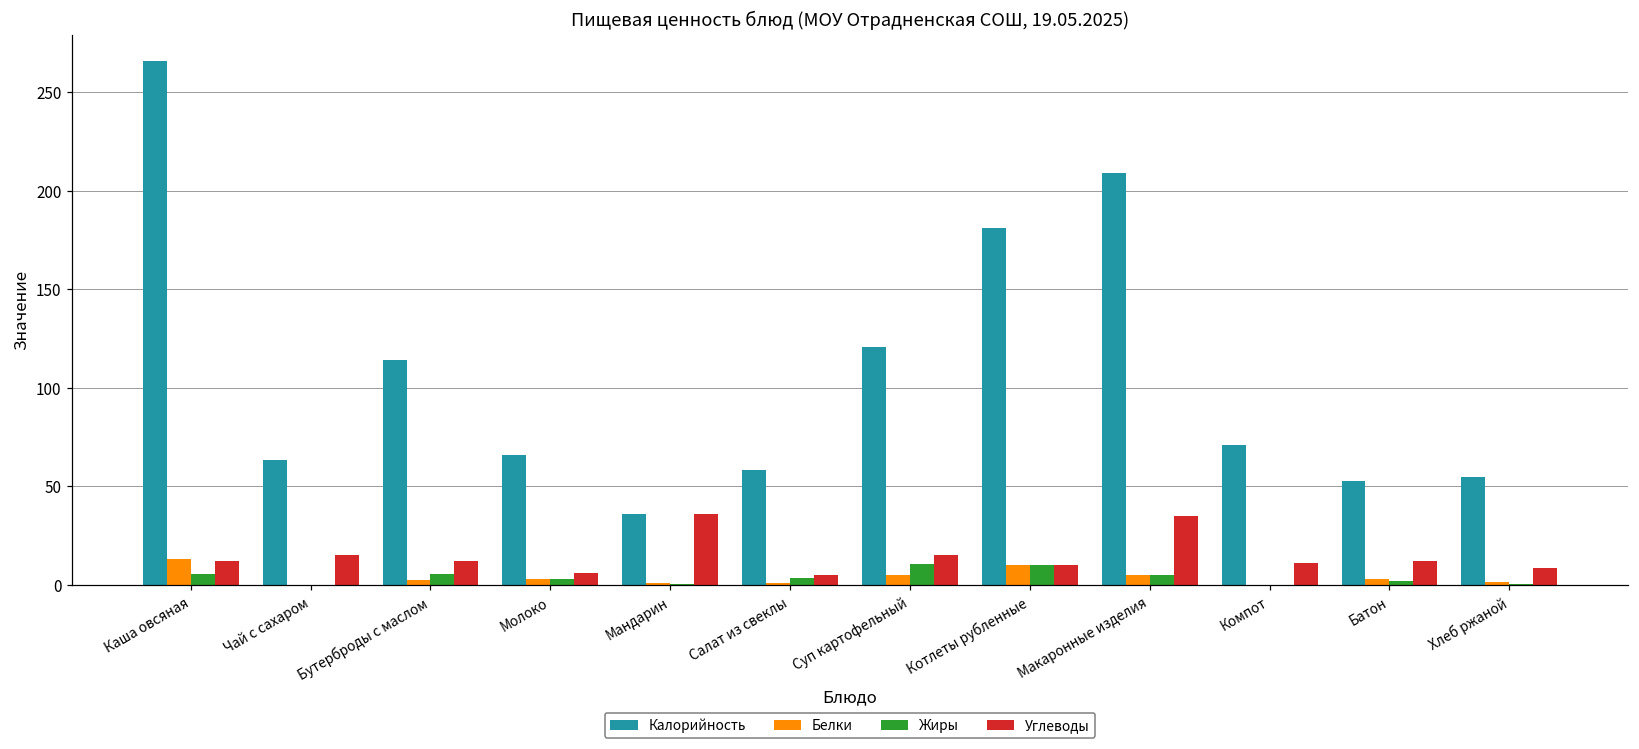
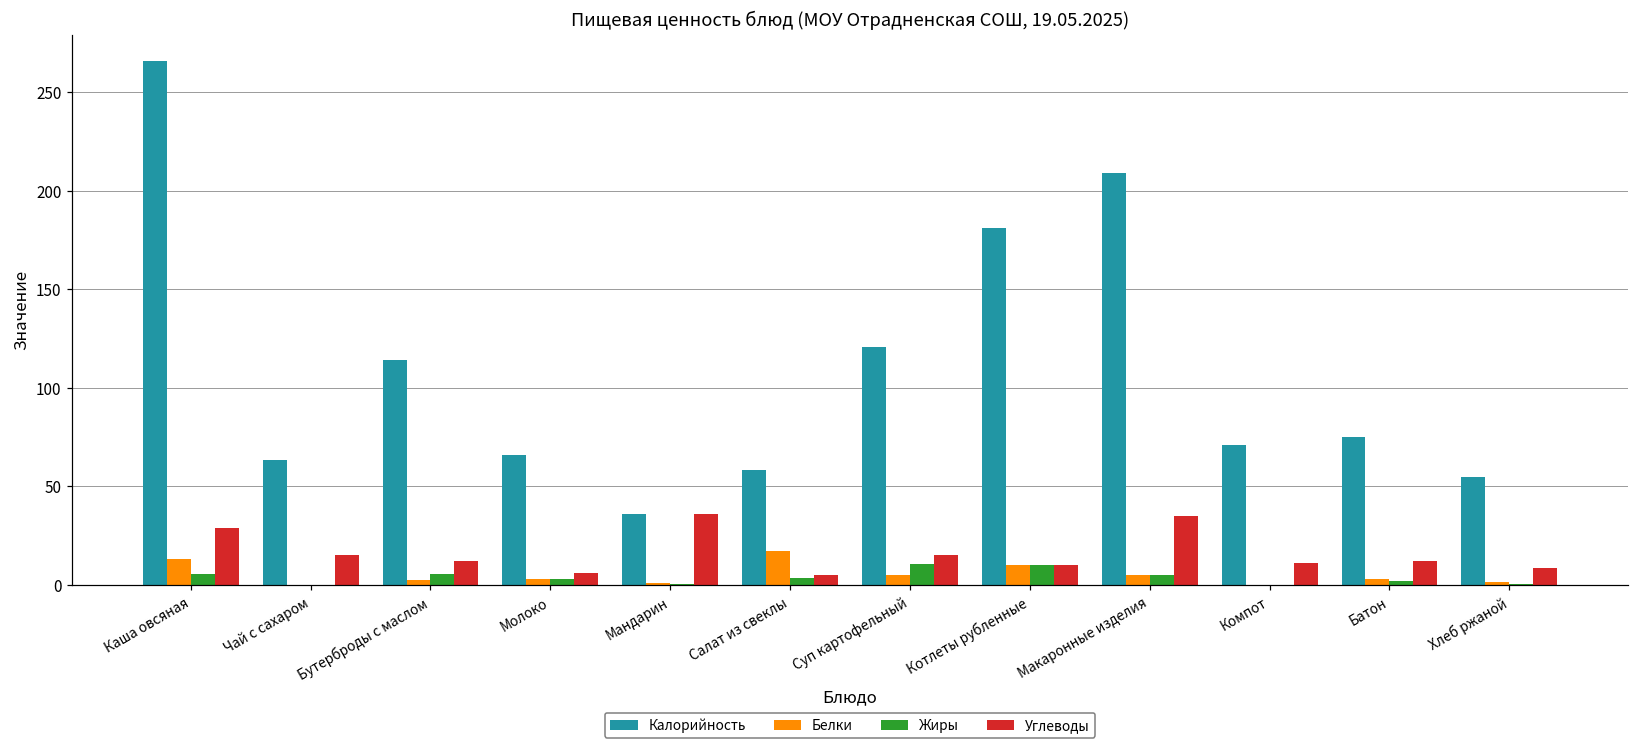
  {
    "Калорийность": {
      "Каша овсяная": 266,
      "Чай с сахаром": 63,
      "Бутерброды с маслом": 114,
      "Молоко": 66,
      "Мандарин": 36,
      "Салат из свеклы": 58,
      "Суп картофельный": 121,
      "Котлеты рубленные": 181,
      "Макаронные изделия": 209,
      "Компот": 71,
-     "Батон": 53,
+     "Батон": 75,
      "Хлеб ржаной": 55
    },
    "Белки": {
      "Каша овсяная": 13,
      "Чай с сахаром": 0,
      "Бутерброды с маслом": 3,
      "Молоко": 3,
-     "Салат из свеклы": 1,
+     "Салат из свеклы": 17,
      "Суп картофельный": 5,
      "Котлеты рубленные": 10,
      "Макаронные изделия": 5,
      "Компот": 0,
      "Батон": 3
    },
    "Жиры": {
      "Каша овсяная": 6,
      "Чай с сахаром": 0,
      "Бутерброды с маслом": 6,
      "Молоко": 3,
      "Салат из свеклы": 4,
      "Суп картофельный": 10,
      "Котлеты рубленные": 10,
      "Макаронные изделия": 5,
      "Батон": 2
    },
    "Углеводы": {
-     "Каша овсяная": 12,
+     "Каша овсяная": 29,
      "Чай с сахаром": 15,
      "Бутерброды с маслом": 12,
      "Молоко": 6,
      "Мандарин": 36,
      "Салат из свеклы": 5,
      "Суп картофельный": 15,
      "Котлеты рубленные": 10,
      "Макаронные изделия": 35,
      "Компот": 11,
      "Батон": 12,
      "Хлеб ржаной": 9
    }
  }
